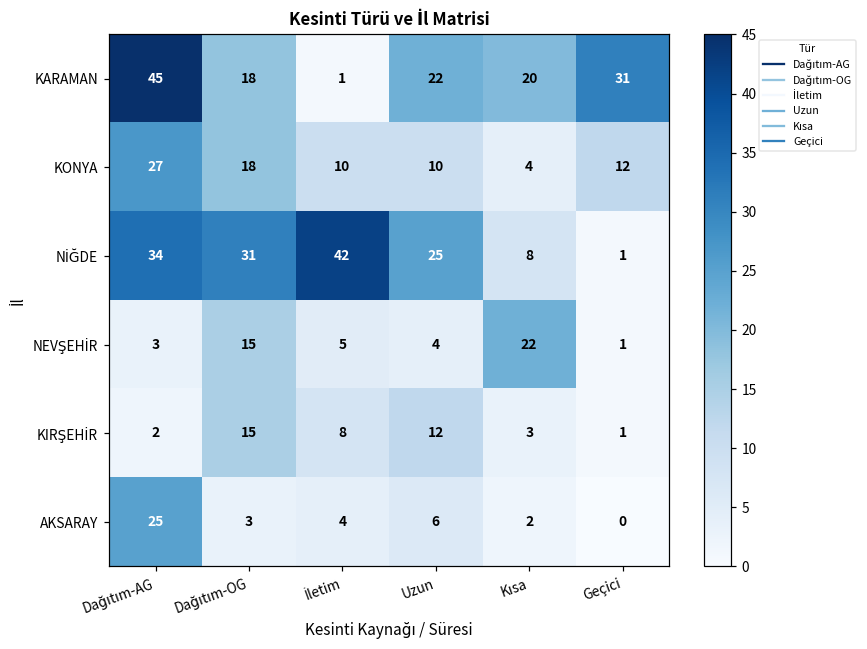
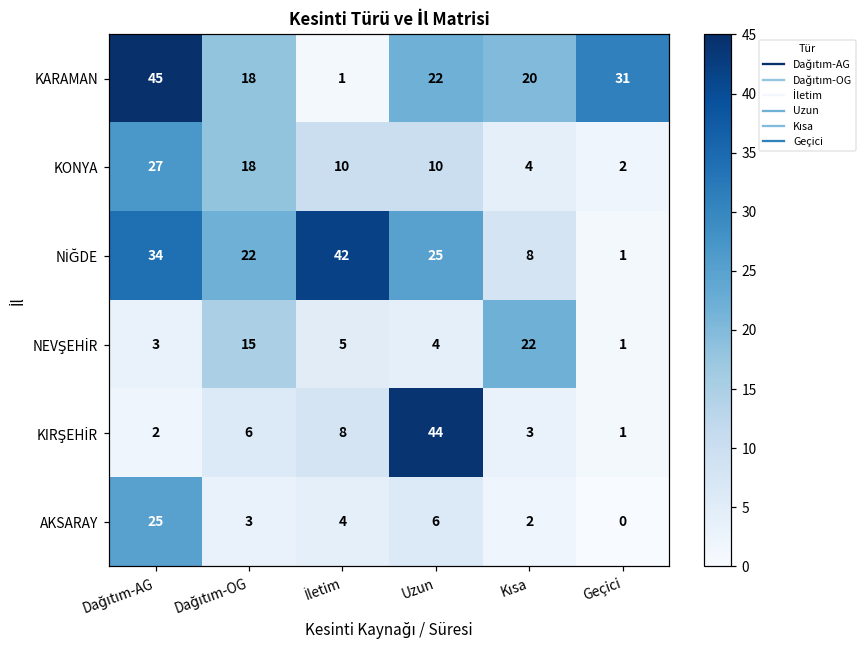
  {
    "KARAMAN": {
      "Dağıtım-AG": 45,
      "Dağıtım-OG": 18,
      "İletim": 1,
      "Uzun": 22,
      "Kısa": 20,
      "Geçici": 31
    },
    "KONYA": {
      "Dağıtım-AG": 27,
      "Dağıtım-OG": 18,
      "İletim": 10,
      "Uzun": 10,
      "Kısa": 4,
-     "Geçici": 12
+     "Geçici": 2
    },
    "NİĞDE": {
      "Dağıtım-AG": 34,
-     "Dağıtım-OG": 31,
+     "Dağıtım-OG": 22,
      "İletim": 42,
      "Uzun": 25,
      "Kısa": 8,
      "Geçici": 1
    },
    "NEVŞEHİR": {
      "Dağıtım-AG": 3,
      "Dağıtım-OG": 15,
      "İletim": 5,
      "Uzun": 4,
      "Kısa": 22,
      "Geçici": 1
    },
    "KIRŞEHİR": {
      "Dağıtım-AG": 2,
-     "Dağıtım-OG": 15,
+     "Dağıtım-OG": 6,
      "İletim": 8,
-     "Uzun": 12,
+     "Uzun": 44,
      "Kısa": 3,
      "Geçici": 1
    },
    "AKSARAY": {
      "Dağıtım-AG": 25,
      "Dağıtım-OG": 3,
      "İletim": 4,
      "Uzun": 6,
      "Kısa": 2,
      "Geçici": 0
    }
  }
